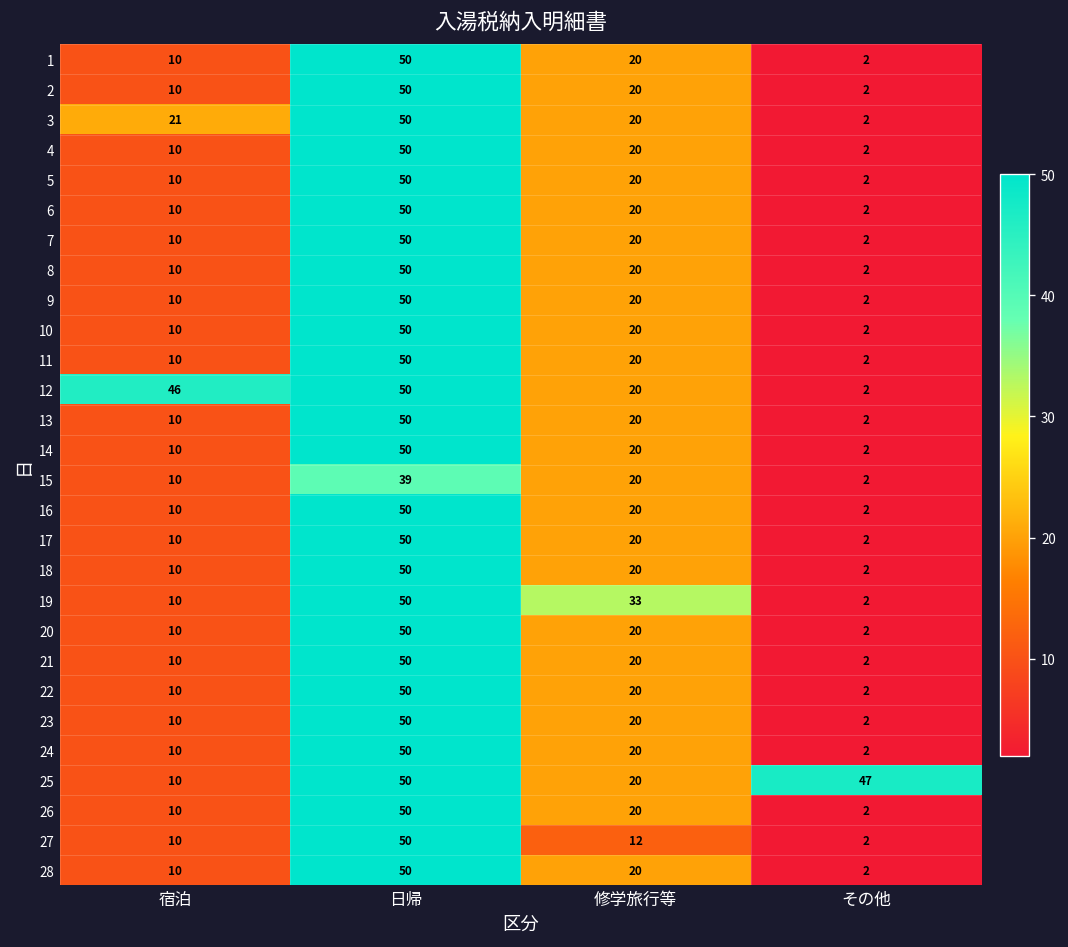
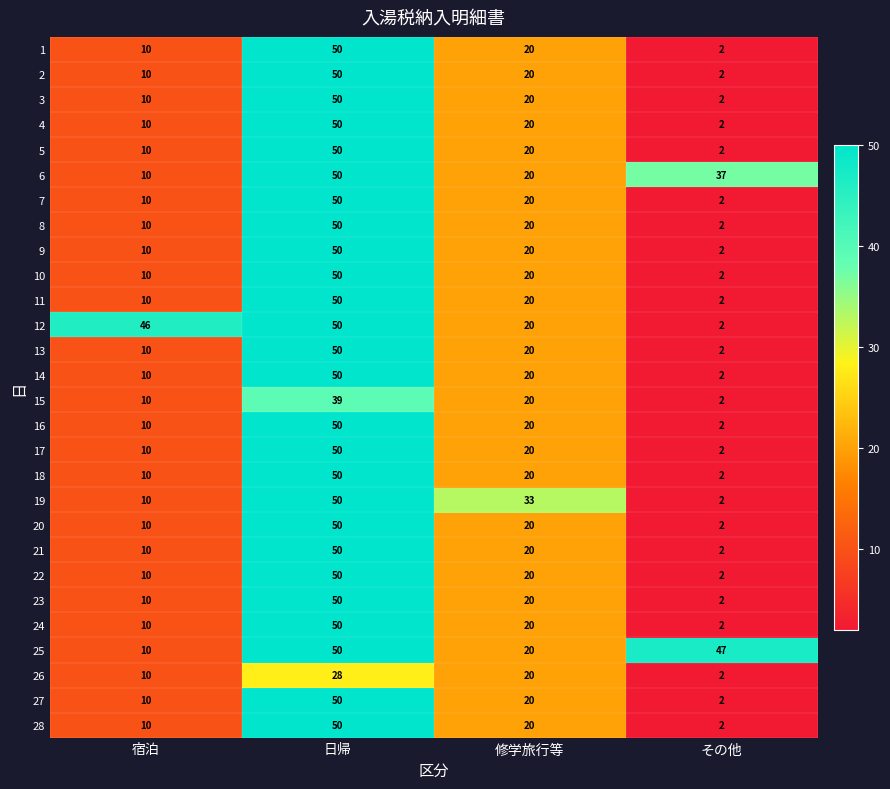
  {
    "1": {
      "宿泊": 10,
      "日帰": 50,
      "修学旅行等": 20,
      "その他": 2
    },
    "2": {
      "宿泊": 10,
      "日帰": 50,
      "修学旅行等": 20,
      "その他": 2
    },
    "3": {
-     "宿泊": 21,
+     "宿泊": 10,
      "日帰": 50,
      "修学旅行等": 20,
      "その他": 2
    },
    "4": {
      "宿泊": 10,
      "日帰": 50,
      "修学旅行等": 20,
      "その他": 2
    },
    "5": {
      "宿泊": 10,
      "日帰": 50,
      "修学旅行等": 20,
      "その他": 2
    },
    "6": {
      "宿泊": 10,
      "日帰": 50,
      "修学旅行等": 20,
-     "その他": 2
+     "その他": 37
    },
    "7": {
      "宿泊": 10,
      "日帰": 50,
      "修学旅行等": 20,
      "その他": 2
    },
    "8": {
      "宿泊": 10,
      "日帰": 50,
      "修学旅行等": 20,
      "その他": 2
    },
    "9": {
      "宿泊": 10,
      "日帰": 50,
      "修学旅行等": 20,
      "その他": 2
    },
    "10": {
      "宿泊": 10,
      "日帰": 50,
      "修学旅行等": 20,
      "その他": 2
    },
    "11": {
      "宿泊": 10,
      "日帰": 50,
      "修学旅行等": 20,
      "その他": 2
    },
    "12": {
      "宿泊": 46,
      "日帰": 50,
      "修学旅行等": 20,
      "その他": 2
    },
    "13": {
      "宿泊": 10,
      "日帰": 50,
      "修学旅行等": 20,
      "その他": 2
    },
    "14": {
      "宿泊": 10,
      "日帰": 50,
      "修学旅行等": 20,
      "その他": 2
    },
    "15": {
      "宿泊": 10,
      "日帰": 39,
      "修学旅行等": 20,
      "その他": 2
    },
    "16": {
      "宿泊": 10,
      "日帰": 50,
      "修学旅行等": 20,
      "その他": 2
    },
    "17": {
      "宿泊": 10,
      "日帰": 50,
      "修学旅行等": 20,
      "その他": 2
    },
    "18": {
      "宿泊": 10,
      "日帰": 50,
      "修学旅行等": 20,
      "その他": 2
    },
    "19": {
      "宿泊": 10,
      "日帰": 50,
      "修学旅行等": 33,
      "その他": 2
    },
    "20": {
      "宿泊": 10,
      "日帰": 50,
      "修学旅行等": 20,
      "その他": 2
    },
    "21": {
      "宿泊": 10,
      "日帰": 50,
      "修学旅行等": 20,
      "その他": 2
    },
    "22": {
      "宿泊": 10,
      "日帰": 50,
      "修学旅行等": 20,
      "その他": 2
    },
    "23": {
      "宿泊": 10,
      "日帰": 50,
      "修学旅行等": 20,
      "その他": 2
    },
    "24": {
      "宿泊": 10,
      "日帰": 50,
      "修学旅行等": 20,
      "その他": 2
    },
    "25": {
      "宿泊": 10,
      "日帰": 50,
      "修学旅行等": 20,
      "その他": 47
    },
    "26": {
      "宿泊": 10,
-     "日帰": 50,
+     "日帰": 28,
      "修学旅行等": 20,
      "その他": 2
    },
    "27": {
      "宿泊": 10,
      "日帰": 50,
-     "修学旅行等": 12,
+     "修学旅行等": 20,
      "その他": 2
    },
    "28": {
      "宿泊": 10,
      "日帰": 50,
      "修学旅行等": 20,
      "その他": 2
    }
  }
